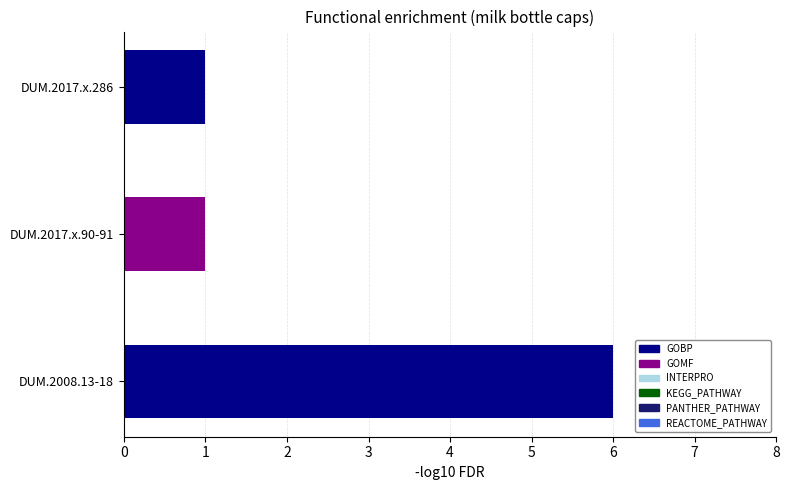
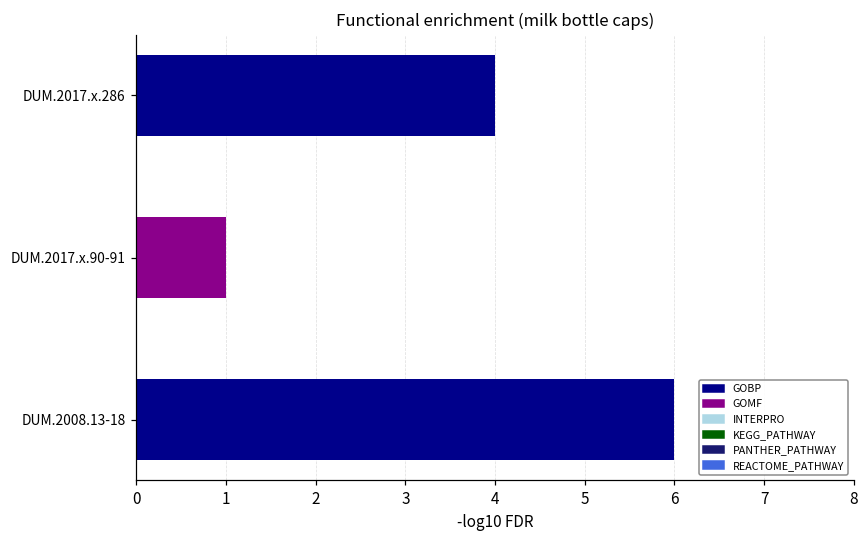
  {
-   "DUM.2017.x.286": 1,
+   "DUM.2017.x.286": 4,
    "DUM.2017.x.90-91": 1,
    "DUM.2008.13-18": 6
  }
